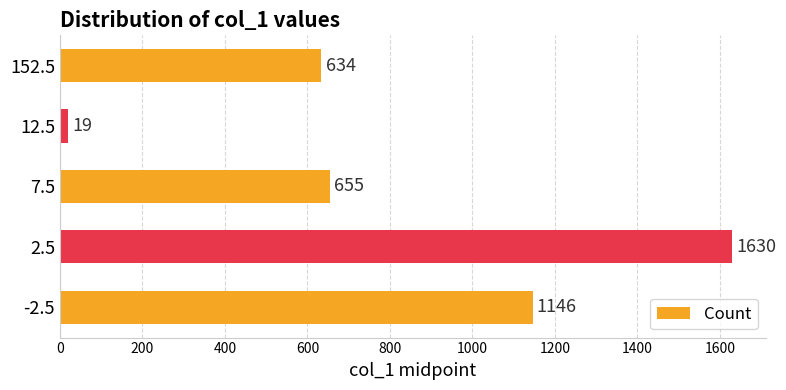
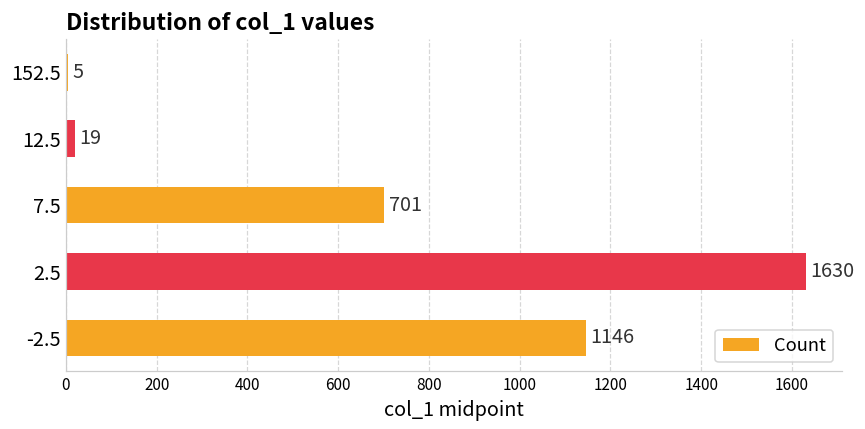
  {
-   "152.5": 634,
+   "152.5": 5,
    "12.5": 19,
-   "7.5": 655,
+   "7.5": 701,
    "2.5": 1630,
    "-2.5": 1146
  }
